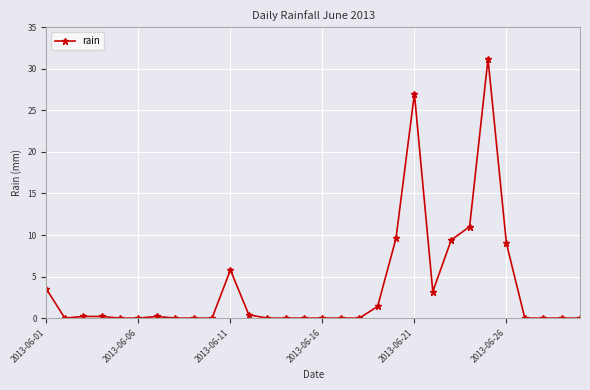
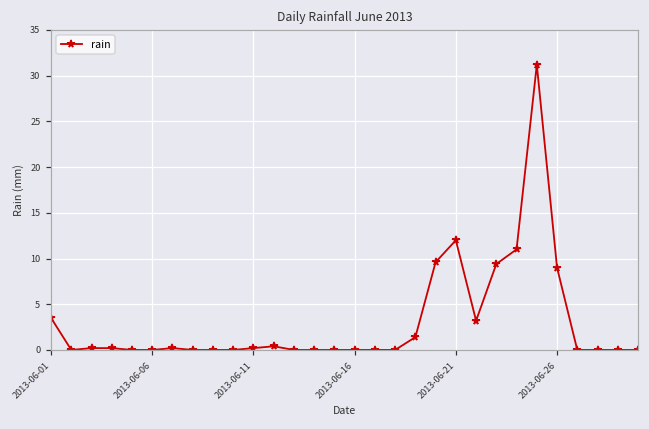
  {
    "2013-06-01": 4,
    "2013-06-06": 0,
-   "2013-06-11": 6,
+   "2013-06-11": 0,
    "2013-06-16": 0,
-   "2013-06-21": 27,
+   "2013-06-21": 12,
    "2013-06-26": 9
  }
